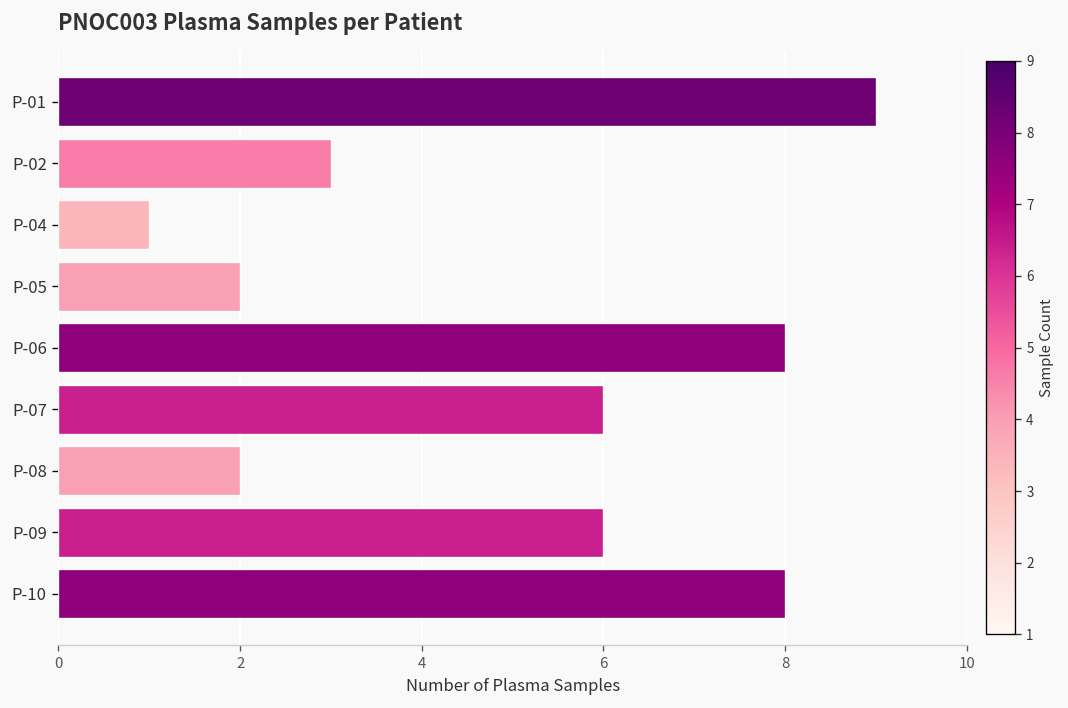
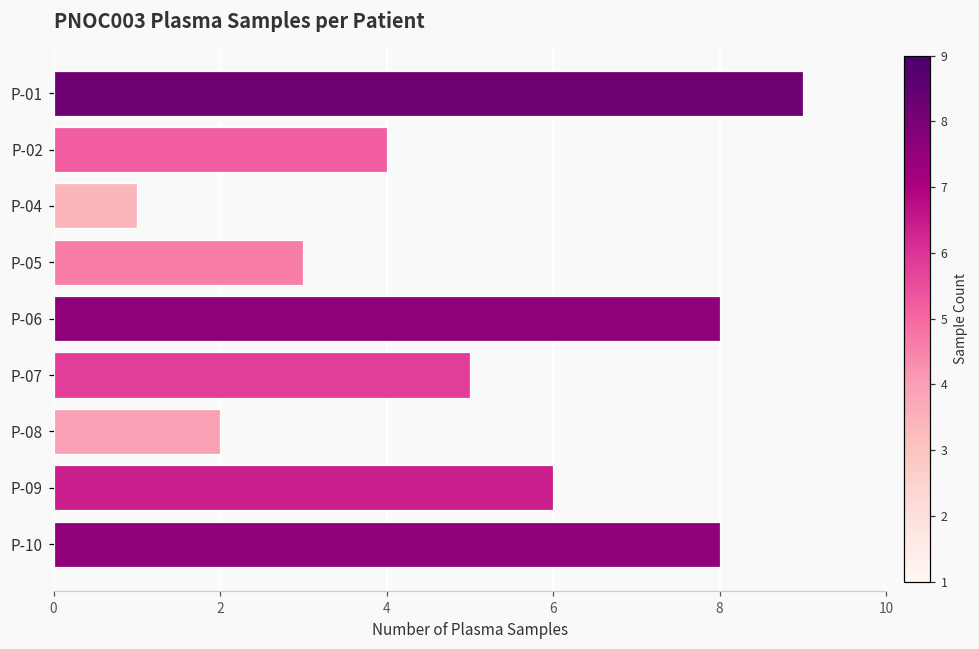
  {
    "P-01": 9,
-   "P-02": 3,
+   "P-02": 4,
    "P-04": 1,
-   "P-05": 2,
+   "P-05": 3,
    "P-06": 8,
-   "P-07": 6,
+   "P-07": 5,
    "P-08": 2,
    "P-09": 6,
    "P-10": 8
  }
